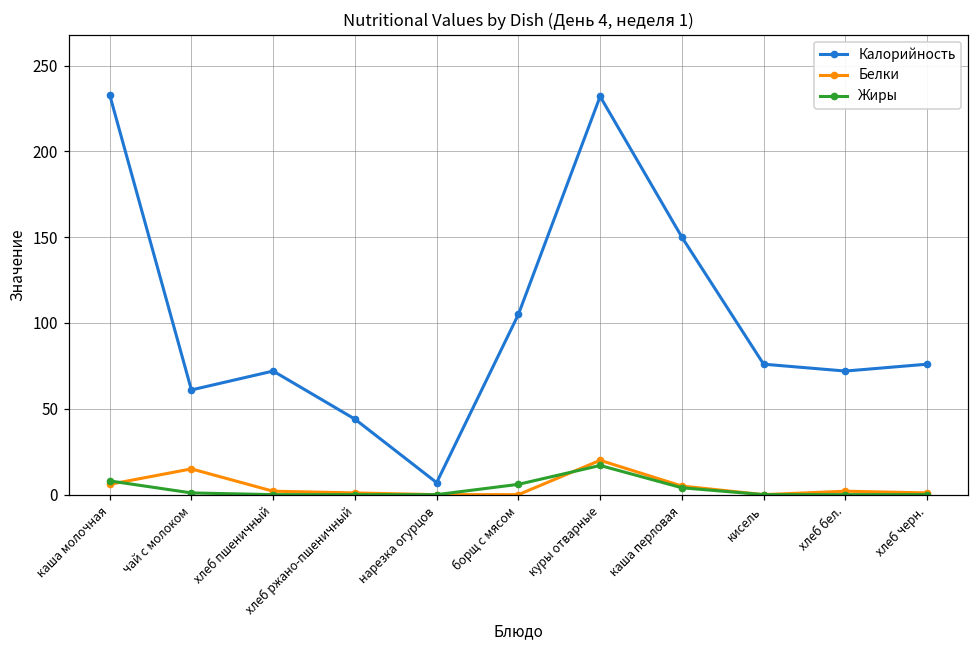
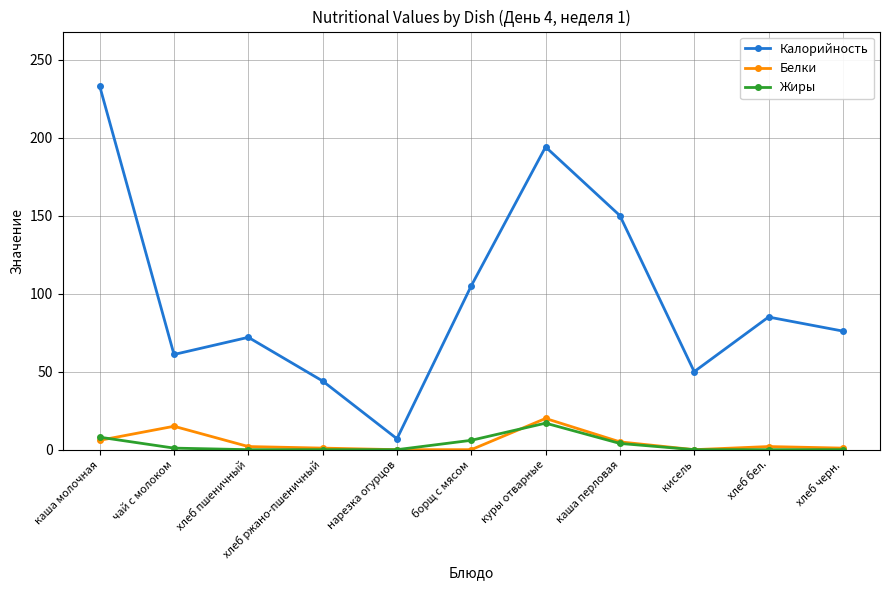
  {
    "Калорийность": {
      "каша молочная": 233,
      "чай с молоком": 61,
      "хлеб пшеничный": 72,
      "хлеб ржано-пшеничный": 44,
      "нарезка огурцов": 7,
      "борщ с мясом": 105,
-     "куры отварные": 232,
+     "куры отварные": 194,
      "каша перловая": 150,
-     "кисель": 76,
-     "хлеб бел.": 72,
+     "кисель": 50,
+     "хлеб бел.": 85,
      "хлеб черн.": 76
    },
    "Белки": {
      "каша молочная": 6,
      "чай с молоком": 15,
      "хлеб пшеничный": 2,
      "борщ с мясом": 0,
      "куры отварные": 20,
      "хлеб бел.": 2
    },
    "Жиры": {
      "каша молочная": 8,
      "чай с молоком": 1,
      "хлеб пшеничный": 0,
      "борщ с мясом": 6,
      "куры отварные": 17,
      "хлеб бел.": 0
    }
  }
